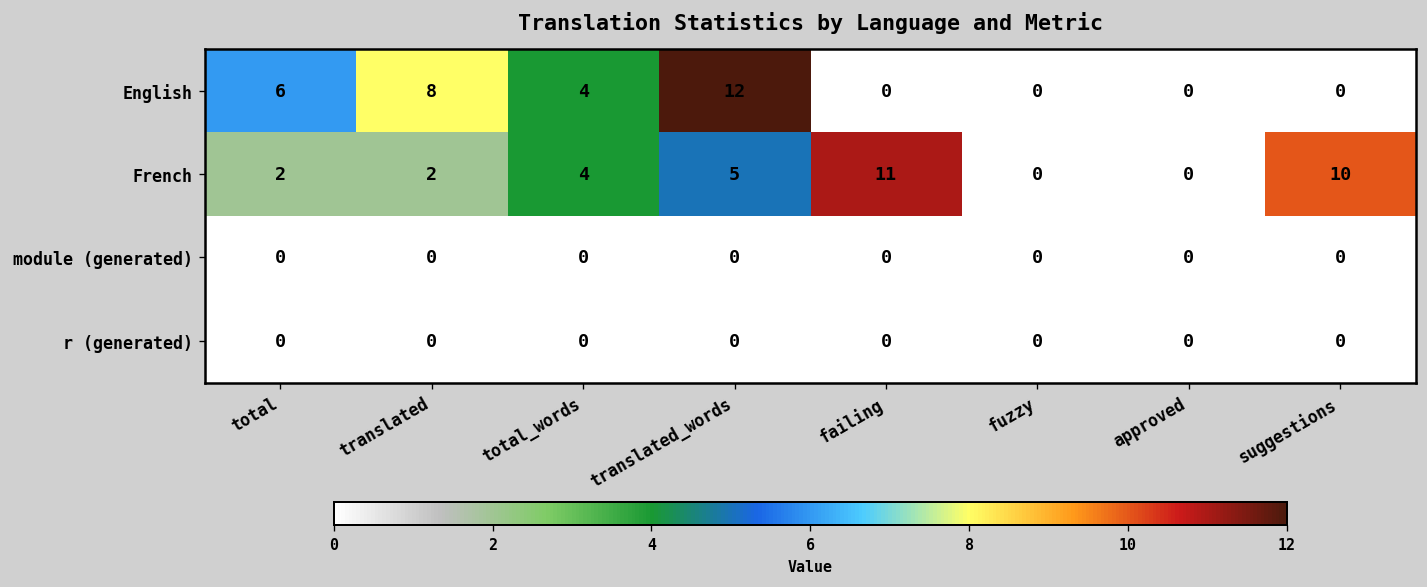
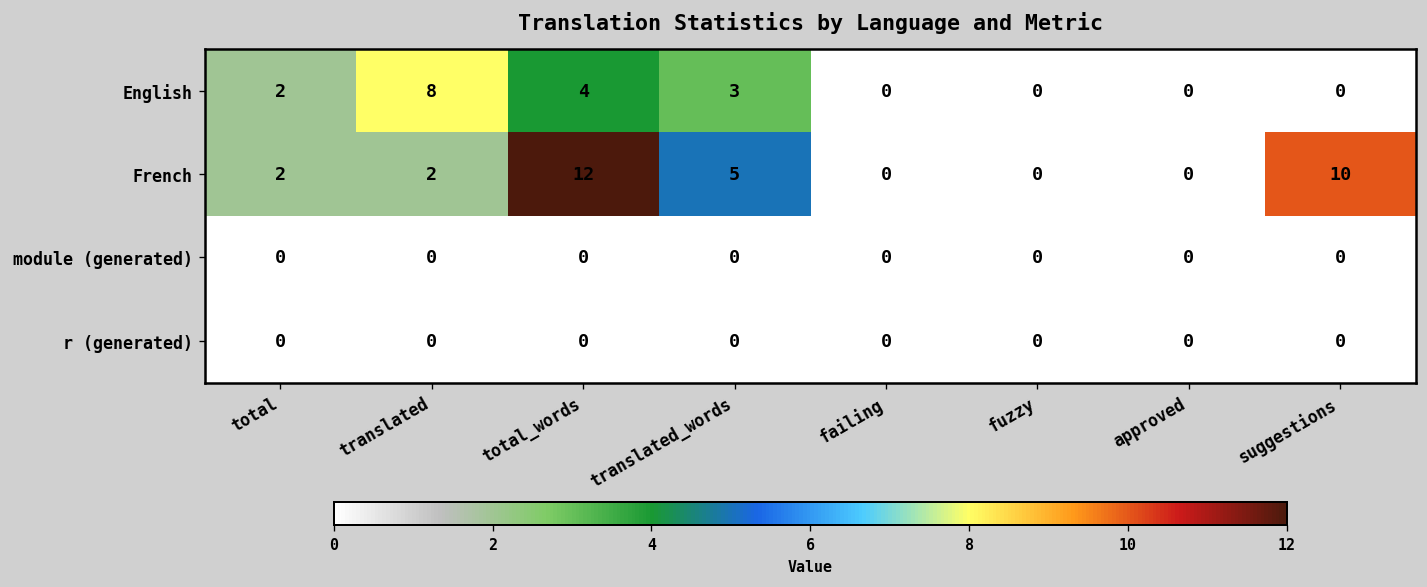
  {
    "English": {
-     "total": 6,
+     "total": 2,
      "translated": 8,
      "total_words": 4,
-     "translated_words": 12,
+     "translated_words": 3,
      "failing": 0,
      "fuzzy": 0,
      "approved": 0,
      "suggestions": 0
    },
    "French": {
      "total": 2,
      "translated": 2,
-     "total_words": 4,
+     "total_words": 12,
      "translated_words": 5,
-     "failing": 11,
+     "failing": 0,
      "fuzzy": 0,
      "approved": 0,
      "suggestions": 10
    },
    "module (generated)": {
      "total": 0,
      "translated": 0,
      "total_words": 0,
      "translated_words": 0,
      "failing": 0,
      "fuzzy": 0,
      "approved": 0,
      "suggestions": 0
    },
    "r (generated)": {
      "total": 0,
      "translated": 0,
      "total_words": 0,
      "translated_words": 0,
      "failing": 0,
      "fuzzy": 0,
      "approved": 0,
      "suggestions": 0
    }
  }
